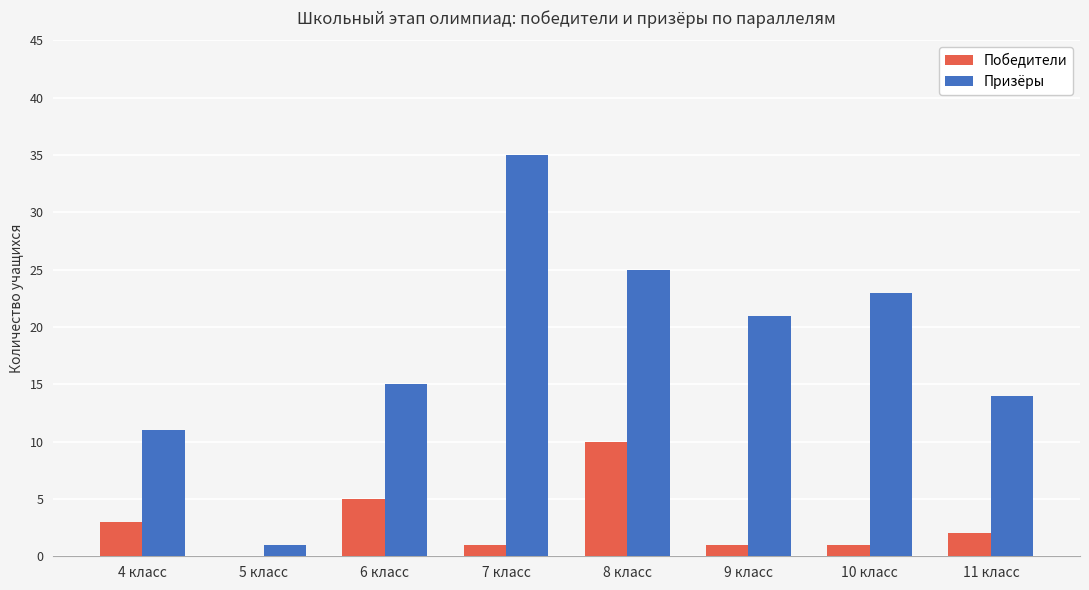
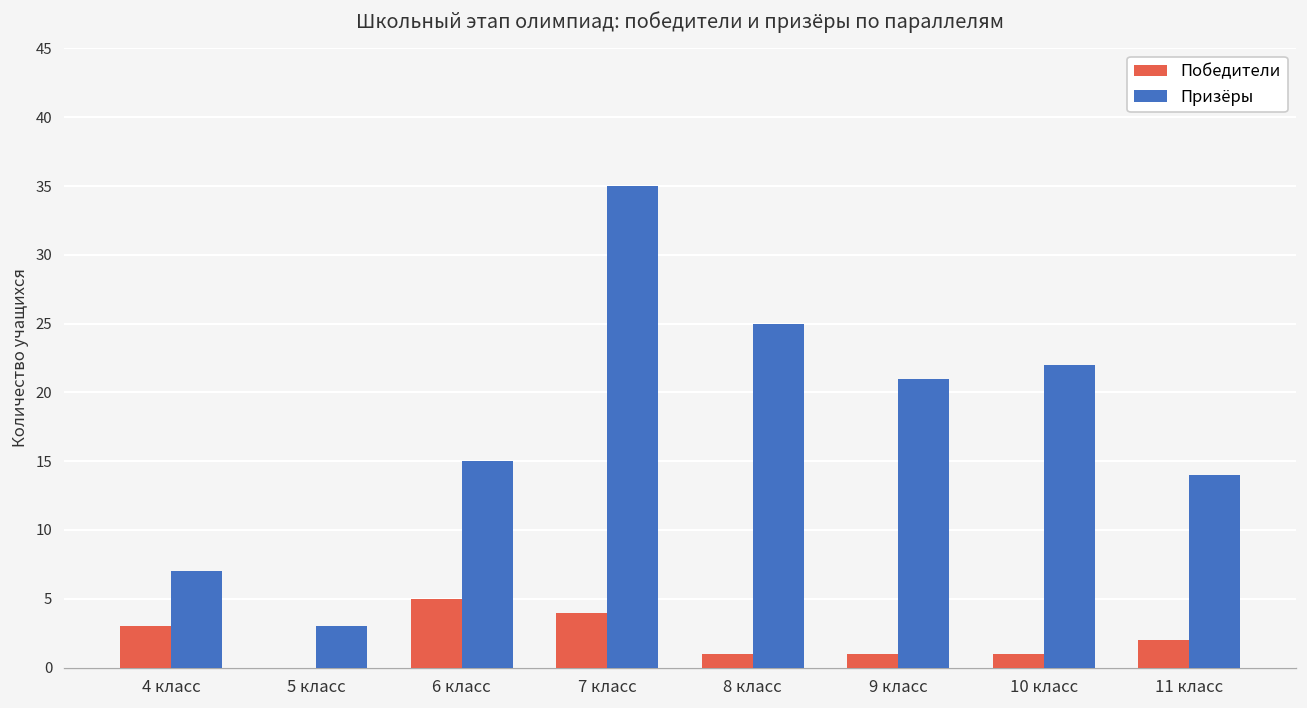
  {
    "Победители": {
      "4 класс": 3,
      "5 класс": 0,
      "6 класс": 5,
-     "7 класс": 1,
-     "8 класс": 10,
+     "7 класс": 4,
+     "8 класс": 1,
      "9 класс": 1,
      "10 класс": 1,
      "11 класс": 2
    },
    "Призёры": {
-     "4 класс": 11,
-     "5 класс": 1,
+     "4 класс": 7,
+     "5 класс": 3,
      "6 класс": 15,
      "7 класс": 35,
      "8 класс": 25,
      "9 класс": 21,
-     "10 класс": 23,
+     "10 класс": 22,
      "11 класс": 14
    }
  }
